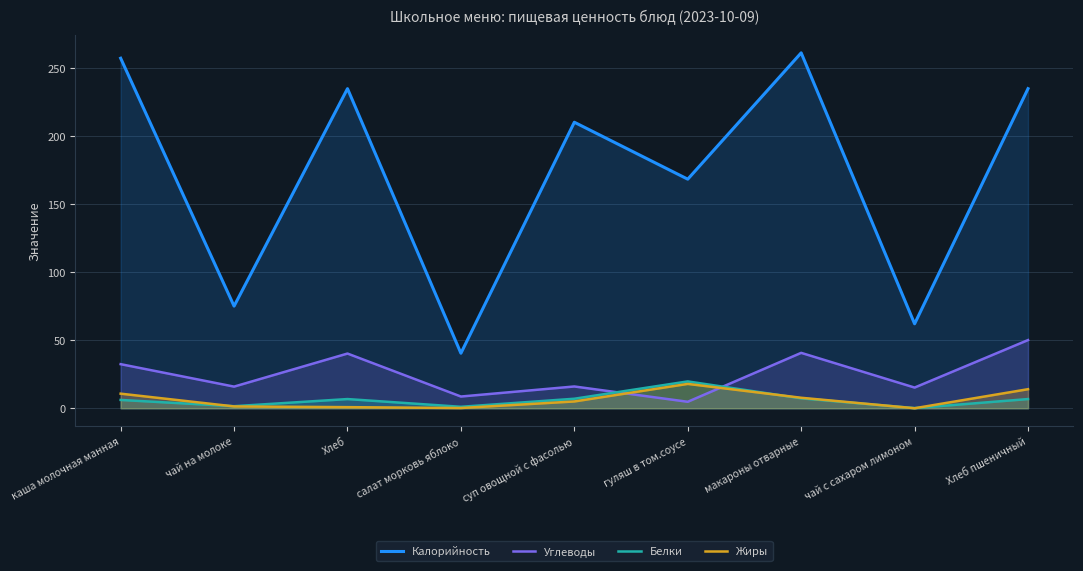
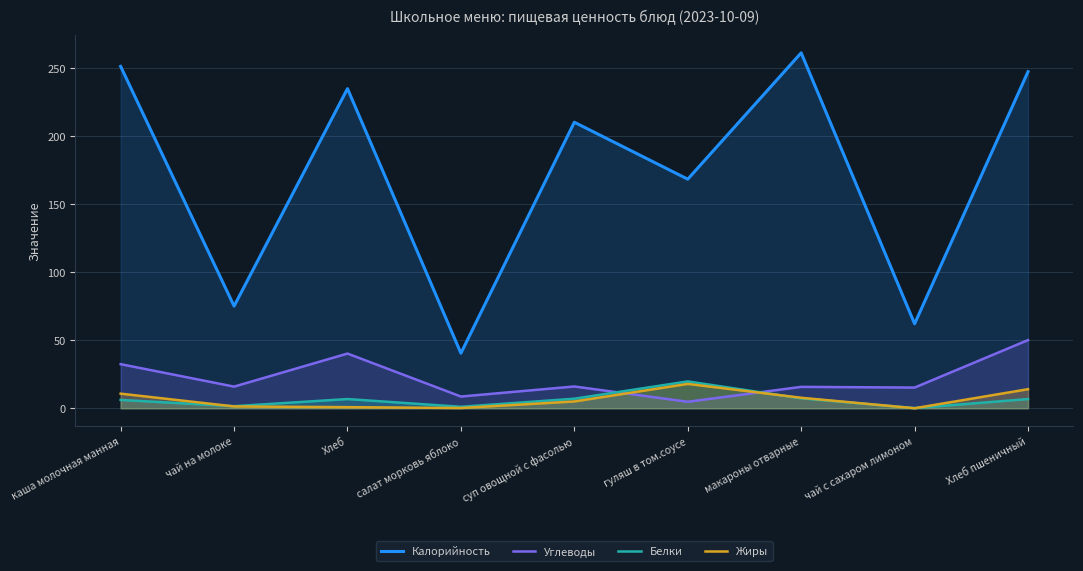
  {
    "Калорийность": {
-     "каша молочная манная": 257,
+     "каша молочная манная": 251,
      "чай на молоке": 75,
      "Хлеб": 235,
      "салат морковь яблоко": 40,
      "суп овощной с фасолью": 210,
      "гуляш в том.соусе": 168,
      "макароны отварные": 261,
      "чай с сахаром лимоном": 62,
-     "Хлеб пшеничный": 235
+     "Хлеб пшеничный": 247
    },
    "Углеводы": {
      "каша молочная манная": 32,
      "чай на молоке": 16,
      "Хлеб": 40,
      "салат морковь яблоко": 9,
      "суп овощной с фасолью": 16,
      "гуляш в том.соусе": 5,
-     "макароны отварные": 41,
+     "макароны отварные": 16,
      "чай с сахаром лимоном": 15,
      "Хлеб пшеничный": 50
    },
    "Белки": {
      "каша молочная манная": 6,
      "Хлеб": 7,
      "суп овощной с фасолью": 7,
      "Хлеб пшеничный": 7
    },
    "Жиры": {
      "каша молочная манная": 11,
      "Хлеб": 1,
      "суп овощной с фасолью": 5,
      "Хлеб пшеничный": 14
    }
  }
